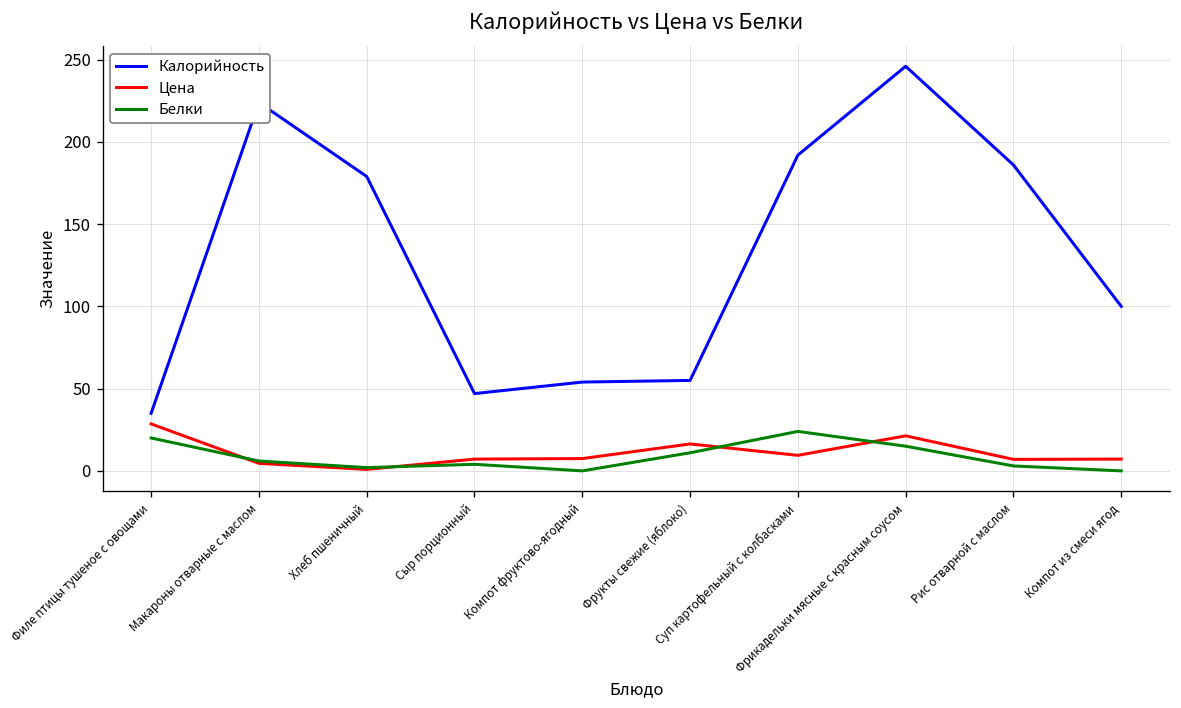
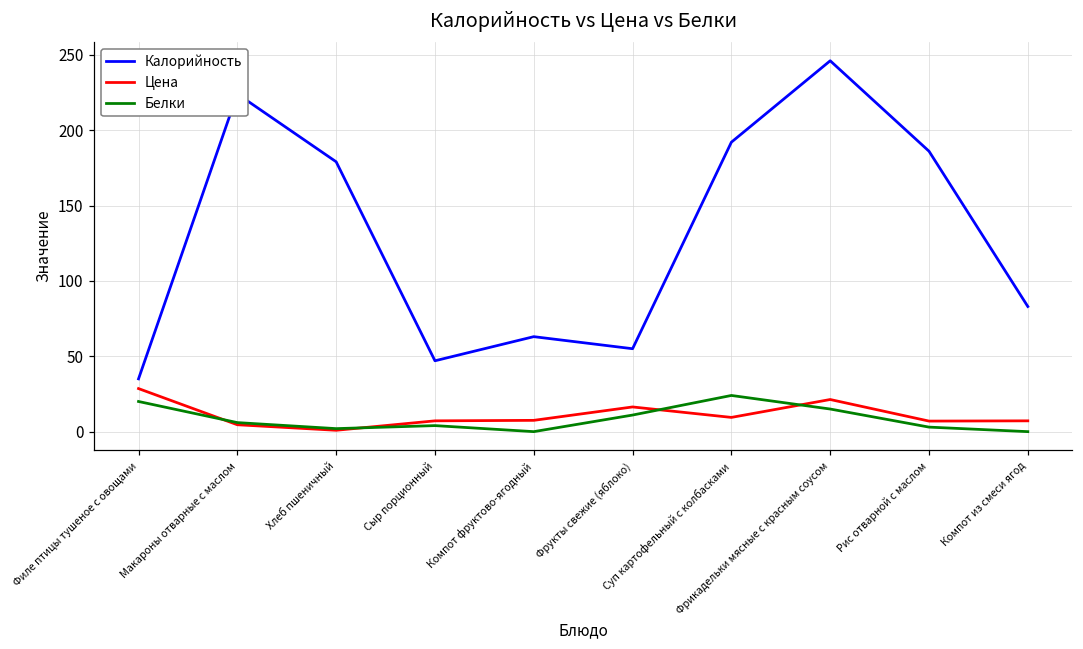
  {
    "Калорийность": {
      "Филе птицы тушеное с овощами": 35,
      "Хлеб пшеничный": 179,
      "Сыр порционный": 47,
-     "Компот фруктово-ягодный": 54,
+     "Компот фруктово-ягодный": 63,
      "Фрукты свежие (яблоко)": 55,
      "Суп картофельный с колбасками": 192,
      "Фрикадельки мясные с красным соусом": 246,
      "Рис отварной с маслом": 186,
-     "Компот из смеси ягод": 100
+     "Компот из смеси ягод": 83
    },
    "Цена": {
      "Филе птицы тушеное с овощами": 29,
      "Сыр порционный": 7,
      "Компот фруктово-ягодный": 7,
      "Фрукты свежие (яблоко)": 16,
      "Суп картофельный с колбасками": 9,
      "Фрикадельки мясные с красным соусом": 21,
      "Рис отварной с маслом": 7,
      "Компот из смеси ягод": 7
    },
    "Белки": {
      "Филе птицы тушеное с овощами": 20,
      "Сыр порционный": 4,
      "Компот фруктово-ягодный": 0,
      "Фрукты свежие (яблоко)": 11,
      "Суп картофельный с колбасками": 24,
      "Фрикадельки мясные с красным соусом": 15,
      "Рис отварной с маслом": 3,
      "Компот из смеси ягод": 0
    }
  }
